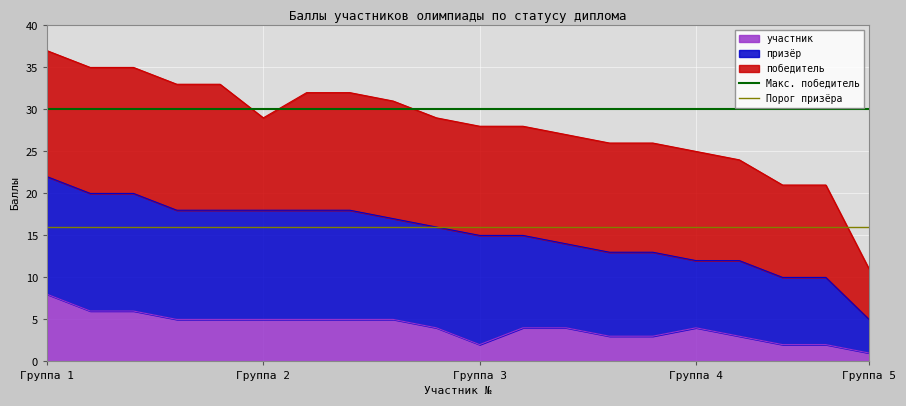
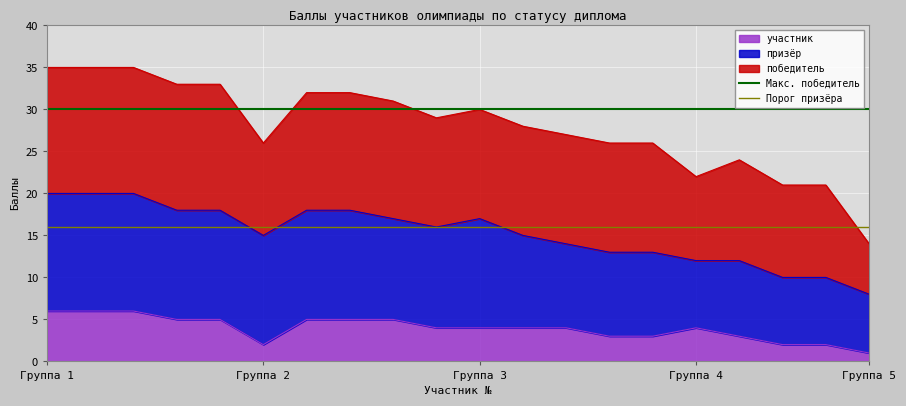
  {
    "участник": {
-     "Группа 1": 8,
-     "Группа 2": 5,
-     "Группа 3": 2,
+     "Группа 1": 6,
+     "Группа 2": 2,
+     "Группа 3": 4,
      "Группа 4": 4,
      "Группа 5": 1
    },
    "призёр": {
      "Группа 1": 14,
      "Группа 2": 13,
      "Группа 3": 13,
      "Группа 4": 8,
-     "Группа 5": 4
+     "Группа 5": 7
    },
    "победитель": {
      "Группа 1": 15,
      "Группа 2": 11,
      "Группа 3": 13,
-     "Группа 4": 13,
+     "Группа 4": 10,
      "Группа 5": 6
    }
  }
